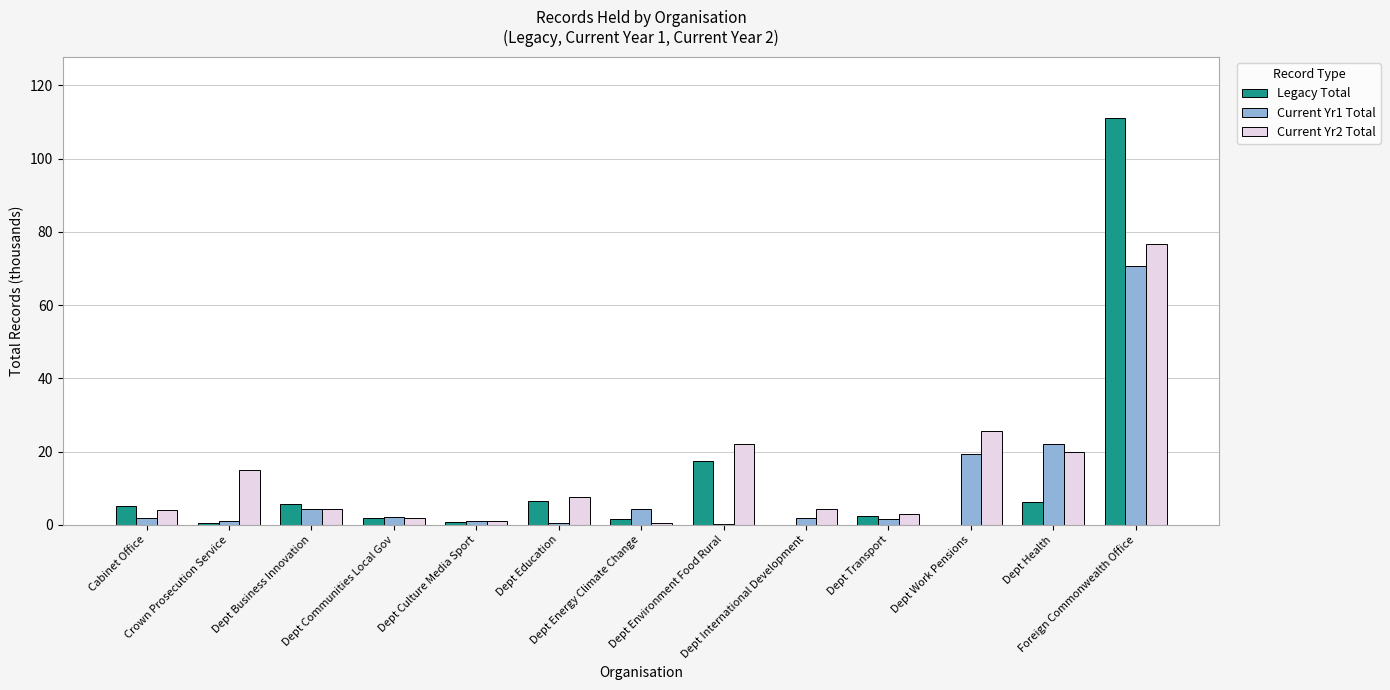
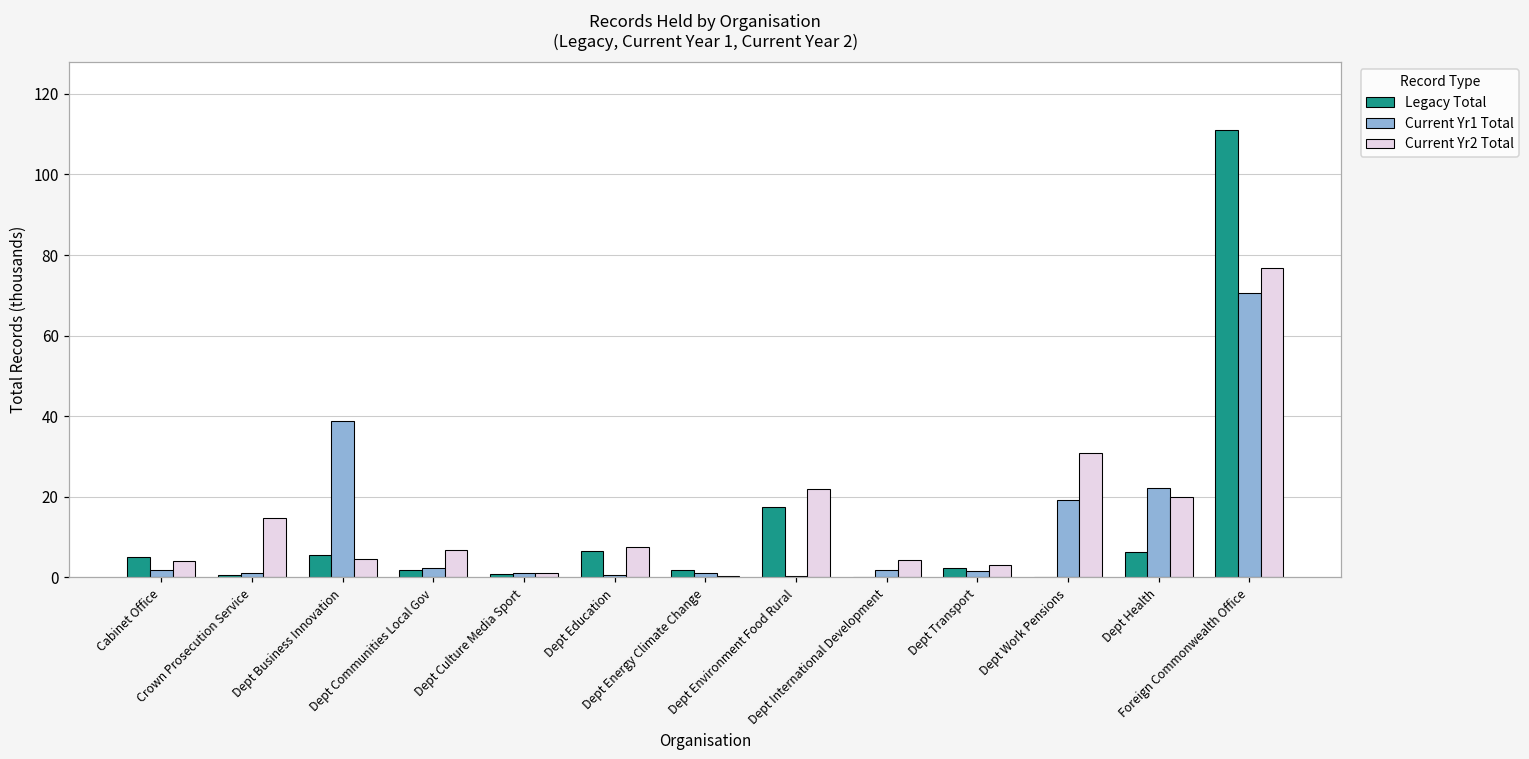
  {
    "Legacy Total": {
      "Cabinet Office": 5,
      "Dept Business Innovation": 6,
      "Dept Communities Local Gov": 2,
      "Dept Culture Media Sport": 1,
      "Dept Education": 6,
      "Dept Energy Climate Change": 2,
      "Dept Environment Food Rural": 18,
      "Dept Transport": 2,
      "Dept Work Pensions": 0,
      "Dept Health": 6,
      "Foreign Commonwealth Office": 111
    },
    "Current Yr1 Total": {
      "Cabinet Office": 2,
      "Crown Prosecution Service": 1,
-     "Dept Business Innovation": 4,
+     "Dept Business Innovation": 39,
      "Dept Communities Local Gov": 2,
      "Dept Culture Media Sport": 1,
-     "Dept Energy Climate Change": 4,
+     "Dept Energy Climate Change": 1,
      "Dept International Development": 2,
      "Dept Transport": 1,
      "Dept Work Pensions": 19,
      "Dept Health": 22,
      "Foreign Commonwealth Office": 71
    },
    "Current Yr2 Total": {
      "Cabinet Office": 4,
      "Crown Prosecution Service": 15,
      "Dept Business Innovation": 4,
-     "Dept Communities Local Gov": 2,
+     "Dept Communities Local Gov": 7,
      "Dept Culture Media Sport": 1,
      "Dept Education": 8,
      "Dept Environment Food Rural": 22,
      "Dept International Development": 4,
      "Dept Transport": 3,
-     "Dept Work Pensions": 26,
+     "Dept Work Pensions": 31,
      "Dept Health": 20,
      "Foreign Commonwealth Office": 77
    }
  }
